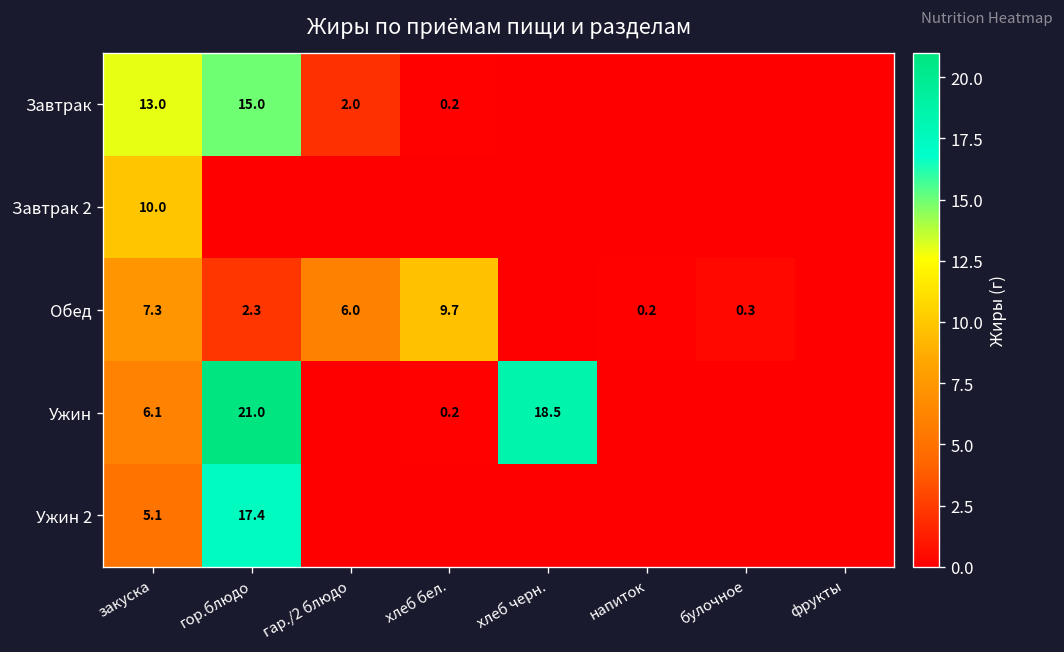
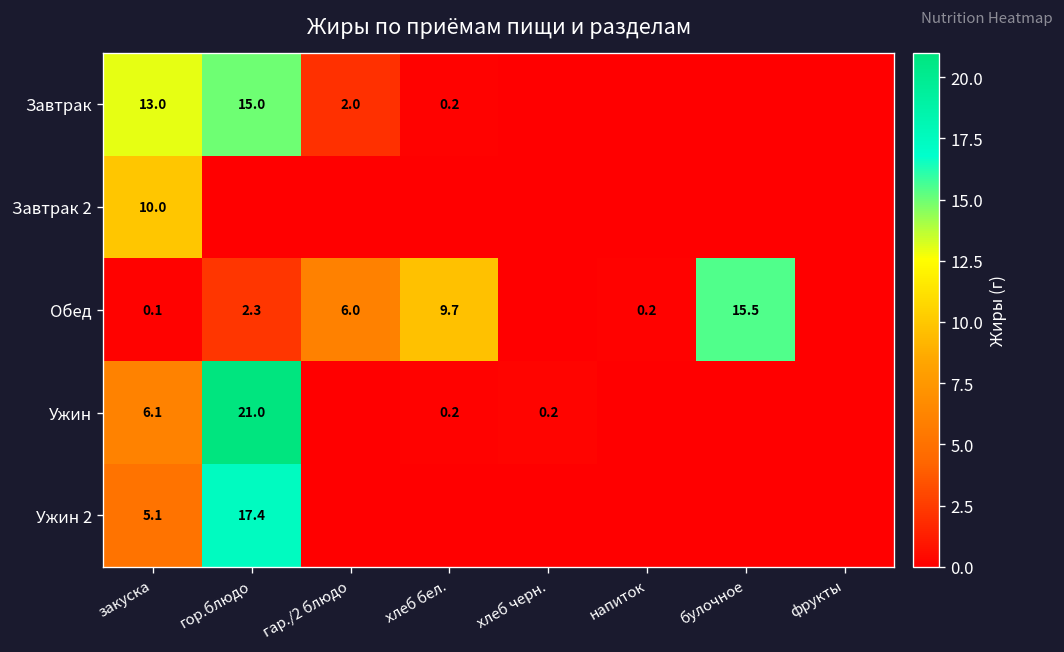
  {
    "Завтрак": {
      "закуска": 13.0,
      "гор.блюдо": 15.0,
      "гар./2 блюдо": 2.0,
      "хлеб бел.": 0.2
    },
    "Завтрак 2": {
      "закуска": 10.0
    },
    "Обед": {
-     "закуска": 7.3,
+     "закуска": 0.1,
      "гор.блюдо": 2.3,
      "гар./2 блюдо": 6.0,
      "хлеб бел.": 9.7,
      "напиток": 0.2,
-     "булочное": 0.3
+     "булочное": 15.5
    },
    "Ужин": {
      "закуска": 6.1,
      "гор.блюдо": 21.0,
      "хлеб бел.": 0.2,
-     "хлеб черн.": 18.5
+     "хлеб черн.": 0.2
    },
    "Ужин 2": {
      "закуска": 5.1,
      "гор.блюдо": 17.4
    }
  }
